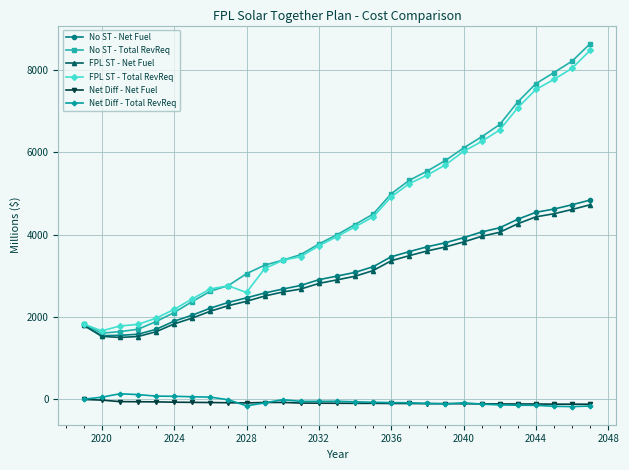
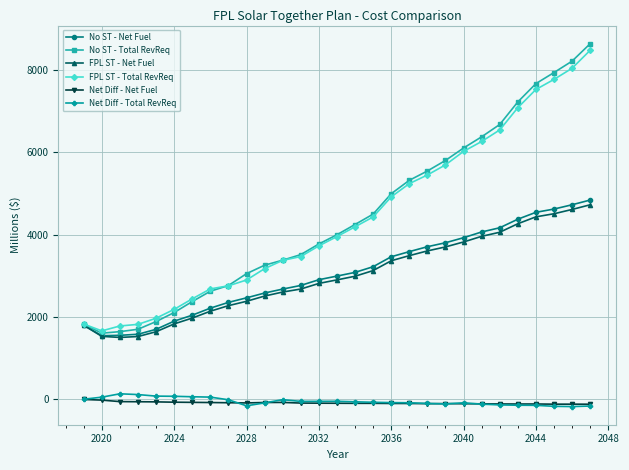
  {
    "FPL ST - Total RevReq": {
      "2024": 2200,
-     "2028": 2600,
+     "2028": 2900,
      "2036": 4900,
      "2040": 6000,
      "2044": 7500
    }
  }
